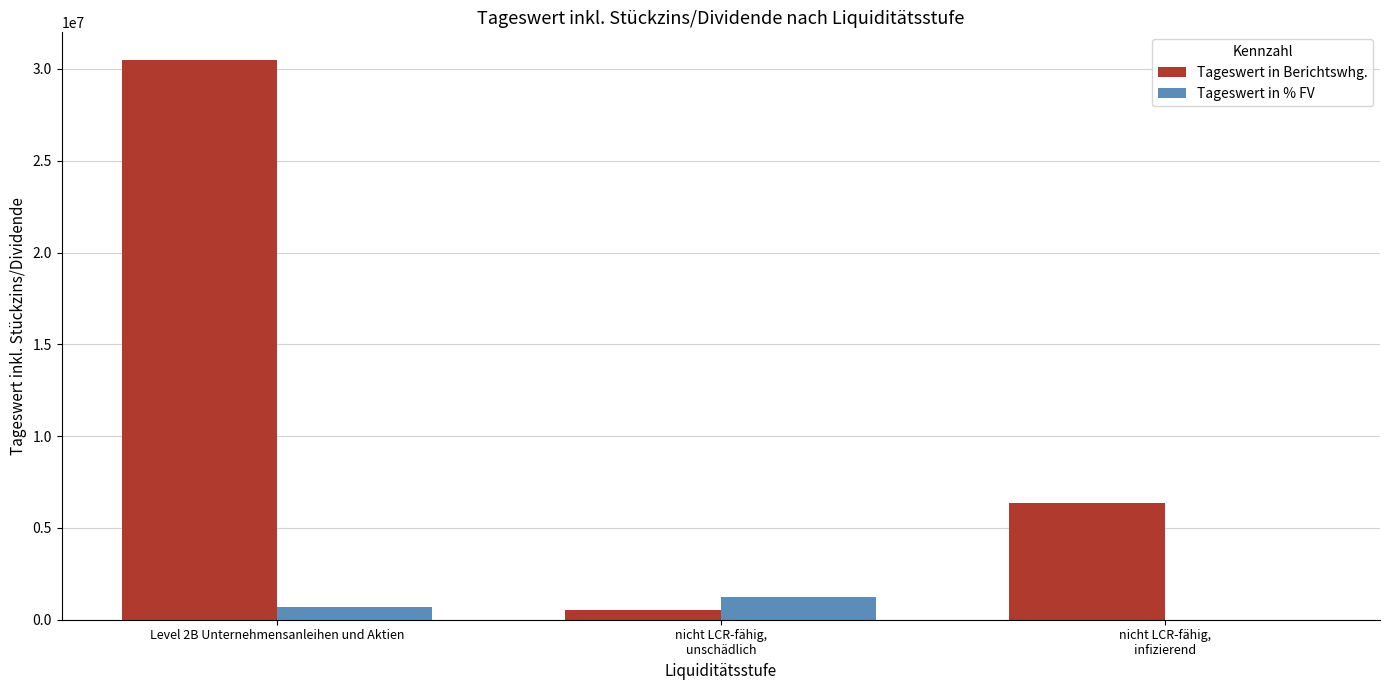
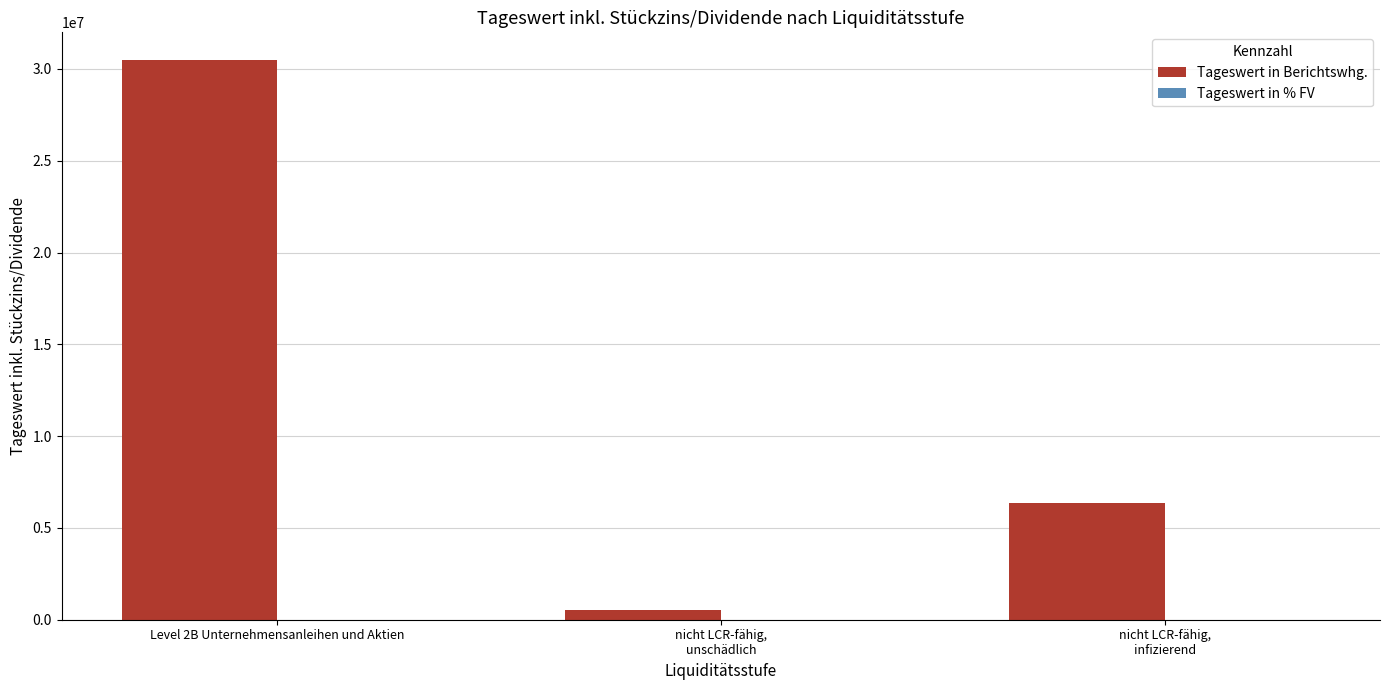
  {
    "Tageswert in Berichtswhg.": {
      "Level 2B Unternehmensanleihen und Aktien": 30500000,
      "nicht LCR-fähig, unschädlich": 600000,
      "nicht LCR-fähig, infizierend": 6400000
    },
    "Tageswert in % FV": {
-     "Level 2B Unternehmensanleihen und Aktien": 700000,
-     "nicht LCR-fähig, unschädlich": 1300000
+     "Level 2B Unternehmensanleihen und Aktien": 0,
+     "nicht LCR-fähig, unschädlich": 0
    }
  }
